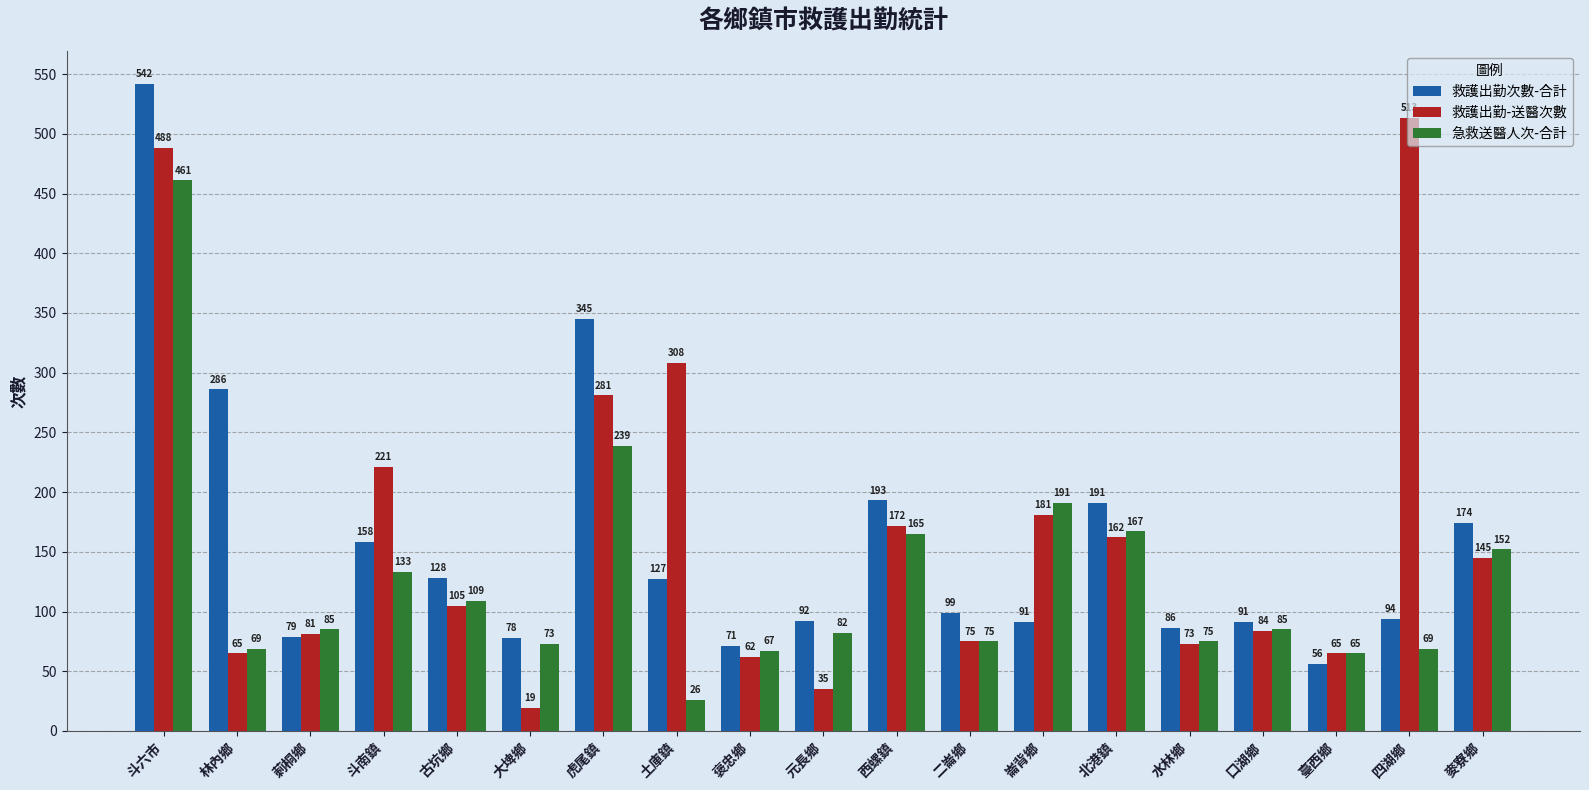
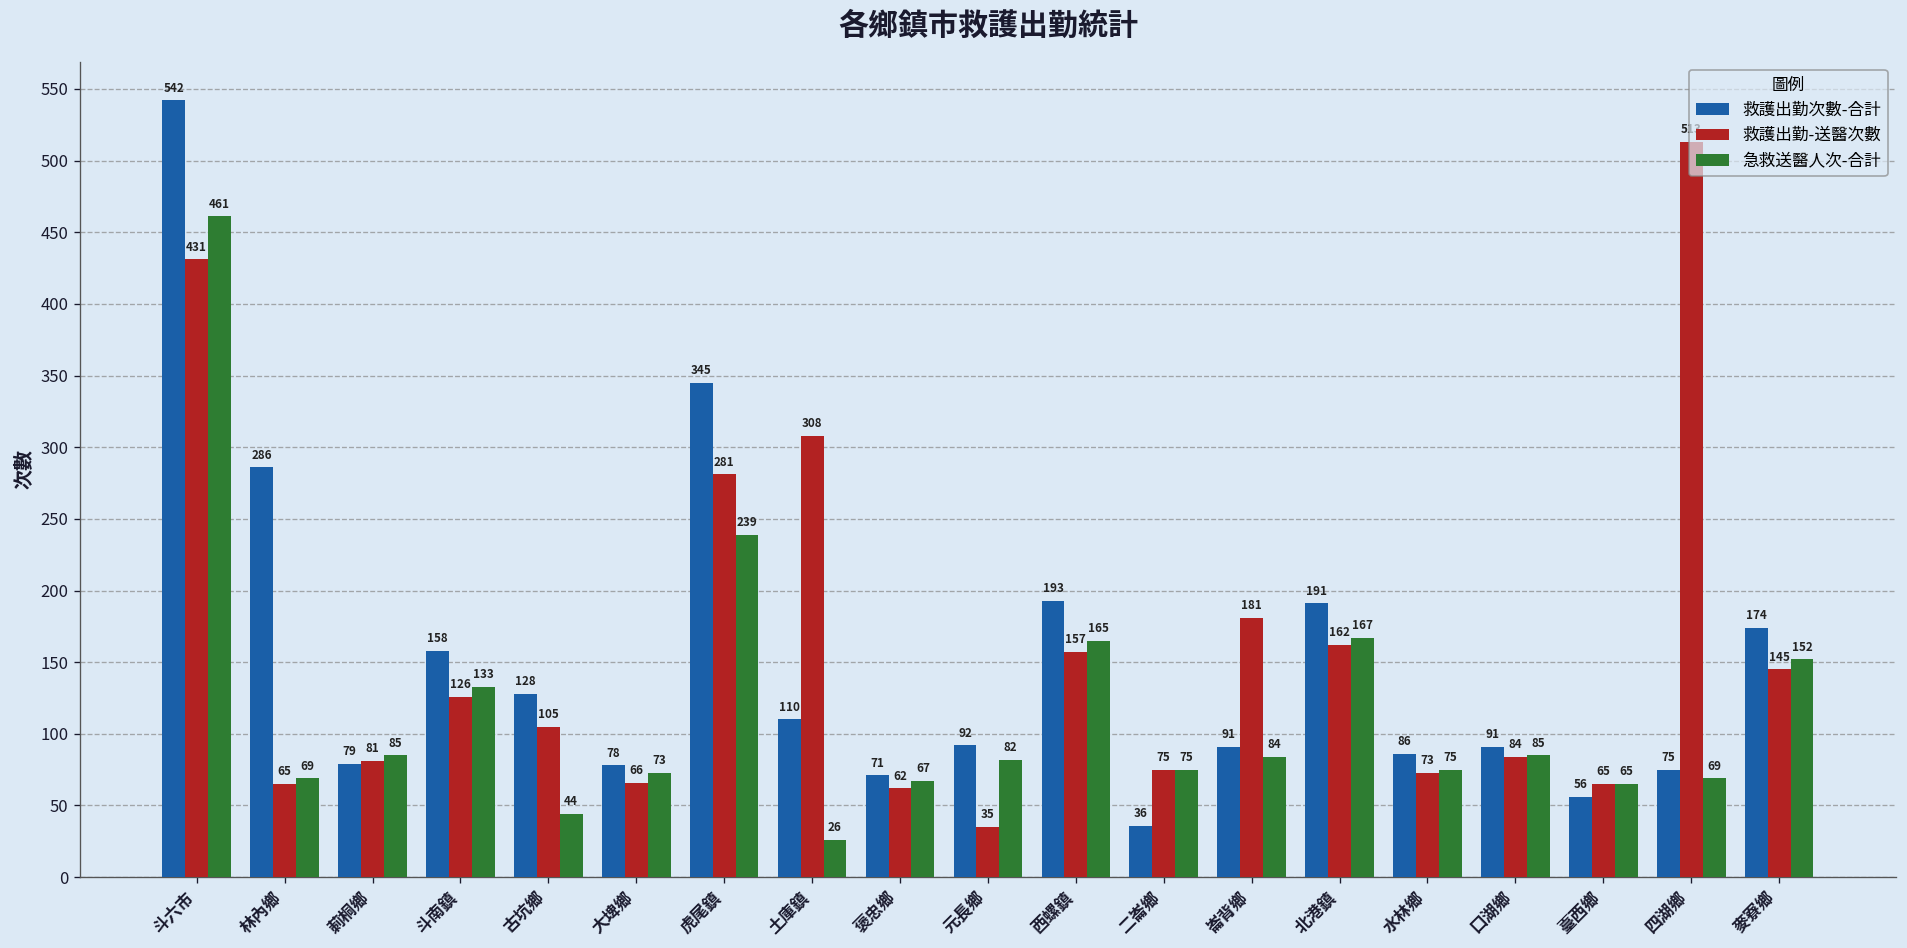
  {
    "救護出勤次數-合計": {
      "斗六市": 542,
      "林內鄉": 286,
      "莿桐鄉": 79,
      "斗南鎮": 158,
      "古坑鄉": 128,
      "大埤鄉": 78,
      "虎尾鎮": 345,
-     "土庫鎮": 127,
+     "土庫鎮": 110,
      "褒忠鄉": 71,
      "元長鄉": 92,
      "西螺鎮": 193,
-     "二崙鄉": 99,
+     "二崙鄉": 36,
      "崙背鄉": 91,
      "北港鎮": 191,
      "水林鄉": 86,
      "口湖鄉": 91,
      "臺西鄉": 56,
-     "四湖鄉": 94,
+     "四湖鄉": 75,
      "麥寮鄉": 174
    },
    "救護出勤-送醫次數": {
-     "斗六市": 488,
+     "斗六市": 431,
      "林內鄉": 65,
      "莿桐鄉": 81,
-     "斗南鎮": 221,
+     "斗南鎮": 126,
      "古坑鄉": 105,
-     "大埤鄉": 19,
+     "大埤鄉": 66,
      "虎尾鎮": 281,
      "土庫鎮": 308,
      "褒忠鄉": 62,
      "元長鄉": 35,
-     "西螺鎮": 172,
+     "西螺鎮": 157,
      "二崙鄉": 75,
      "崙背鄉": 181,
      "北港鎮": 162,
      "水林鄉": 73,
      "口湖鄉": 84,
      "臺西鄉": 65,
      "麥寮鄉": 145
    },
    "急救送醫人次-合計": {
      "斗六市": 461,
      "林內鄉": 69,
      "莿桐鄉": 85,
      "斗南鎮": 133,
-     "古坑鄉": 109,
+     "古坑鄉": 44,
      "大埤鄉": 73,
      "虎尾鎮": 239,
      "土庫鎮": 26,
      "褒忠鄉": 67,
      "元長鄉": 82,
      "西螺鎮": 165,
      "二崙鄉": 75,
-     "崙背鄉": 191,
+     "崙背鄉": 84,
      "北港鎮": 167,
      "水林鄉": 75,
      "口湖鄉": 85,
      "臺西鄉": 65,
      "四湖鄉": 69,
      "麥寮鄉": 152
    }
  }
